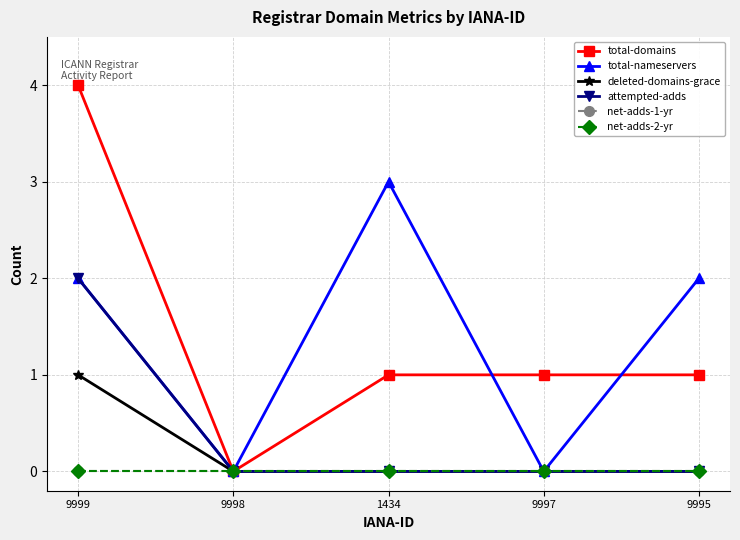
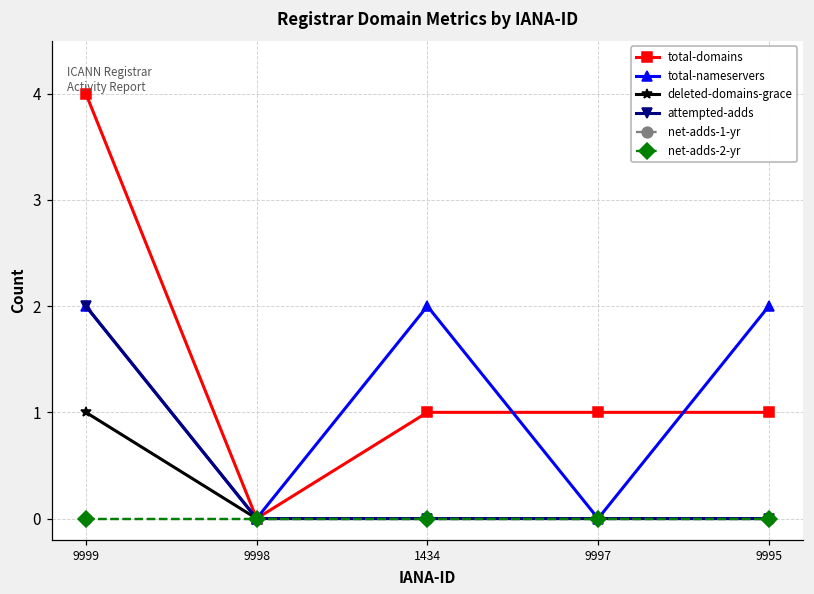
  {
    "total-domains": {
      "9999": 4,
      "1434": 1,
      "9997": 1,
      "9995": 1
    },
    "total-nameservers": {
-     "1434": 3,
+     "1434": 2,
      "9995": 2
    },
    "deleted-domains-grace": {
      "9999": 1
    },
    "net-adds-2-yr": {
      "9999": 0
    }
  }
